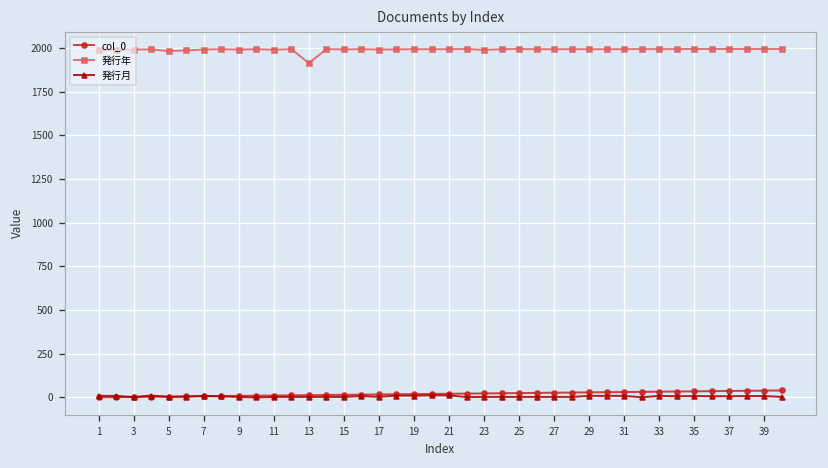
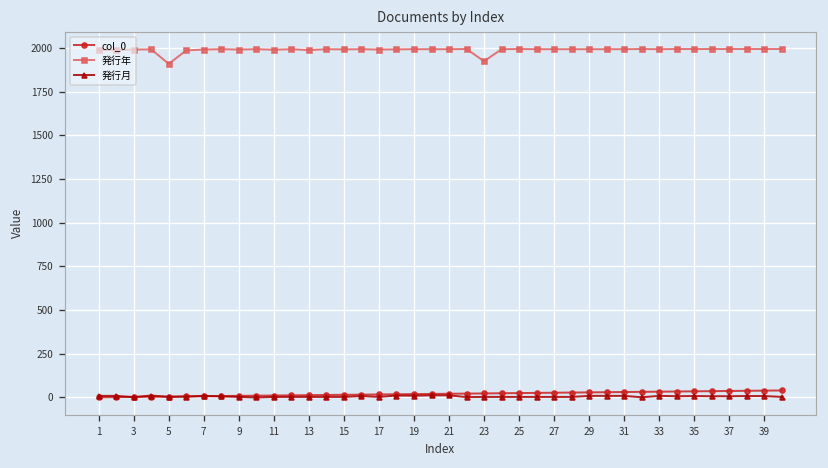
  {
    "発行年": {
-     "5": 1980,
+     "5": 1910,
      "7": 1990,
      "9": 1990,
      "11": 1990,
-     "13": 1910,
+     "13": 1990,
      "15": 1990,
      "17": 1990,
      "19": 1990,
      "21": 1990,
-     "23": 1990,
+     "23": 1930,
      "25": 2000,
      "27": 1990,
      "29": 1990,
      "31": 1990,
      "33": 1990,
      "35": 2000,
      "37": 2000,
      "39": 2000
    }
  }
